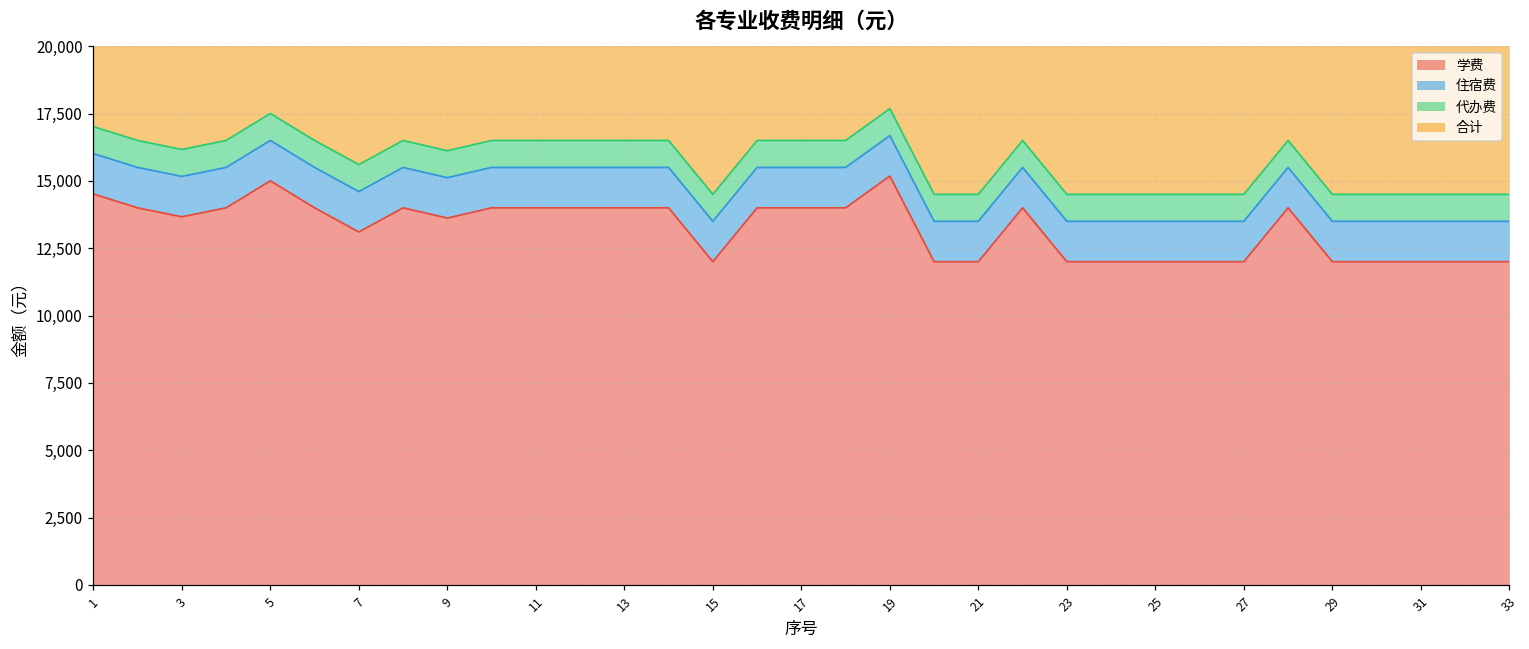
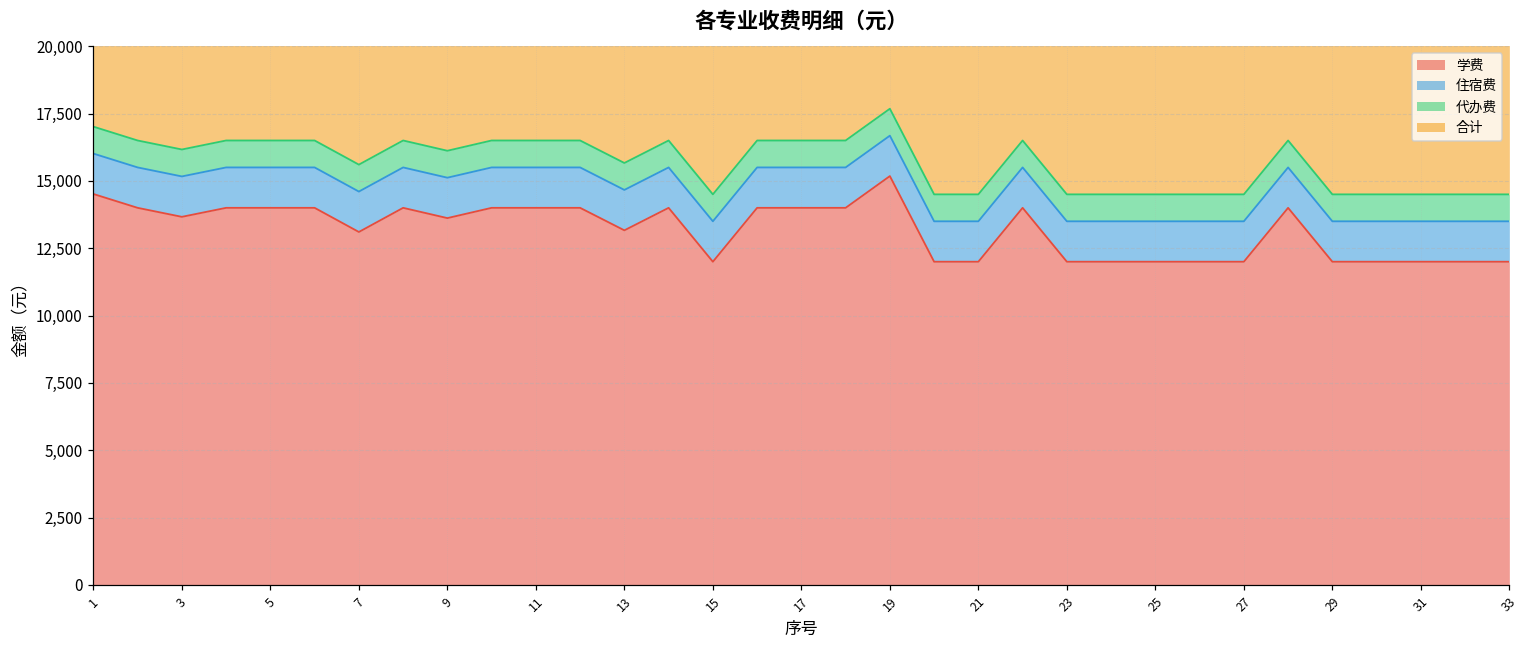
  {
    "学费": {
      "1": "14,500",
      "3": "13,700",
-     "5": "15,000",
+     "5": "14,000",
      "7": "13,100",
      "9": "13,600",
      "11": "14,000",
-     "13": "14,000",
+     "13": "13,200",
      "15": "12,000",
      "17": "14,000",
      "19": "15,200",
      "21": "12,000",
      "23": "12,000",
      "25": "12,000",
      "27": "12,000",
      "29": "12,000",
      "31": "12,000",
      "33": "12,000"
    },
    "住宿费": {
      "1": "1,500",
      "3": "1,500",
      "5": "1,500",
      "7": "1,500",
      "9": "1,500",
      "11": "1,500",
      "13": "1,500",
      "15": "1,500",
      "17": "1,500",
      "19": "1,500",
      "21": "1,500",
      "23": "1,500",
      "25": "1,500",
      "27": "1,500",
      "29": "1,500",
      "31": "1,500",
      "33": "1,500"
    },
    "代办费": {
      "1": "1,000",
      "3": "1,000",
      "5": "1,000",
      "7": "1,000",
      "9": "1,000",
      "11": "1,000",
      "13": "1,000",
      "15": "1,000",
      "17": "1,000",
      "19": "1,000",
      "21": "1,000",
      "23": "1,000",
      "25": "1,000",
      "27": "1,000",
      "29": "1,000",
      "31": "1,000",
      "33": "1,000"
    }
  }
